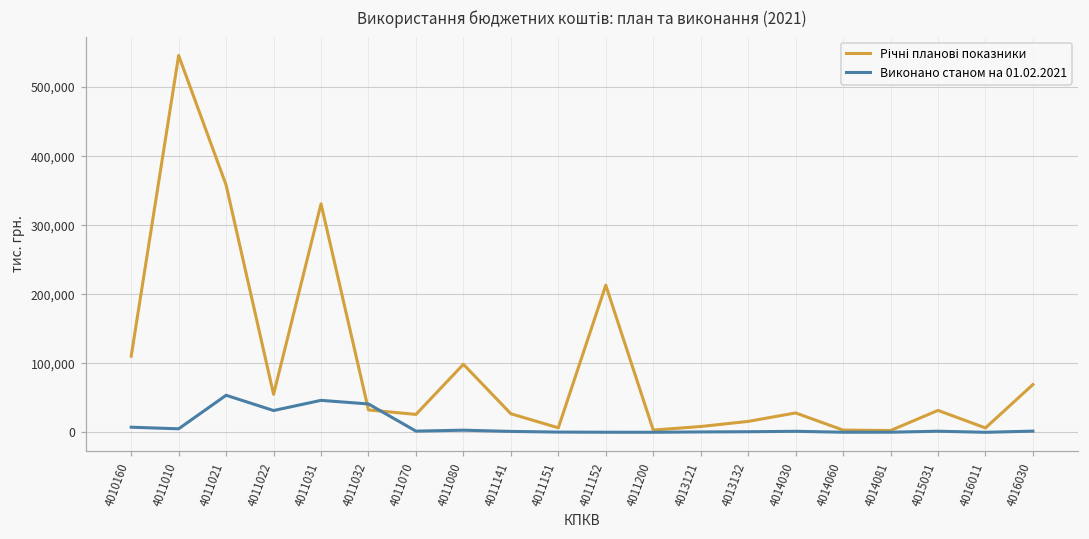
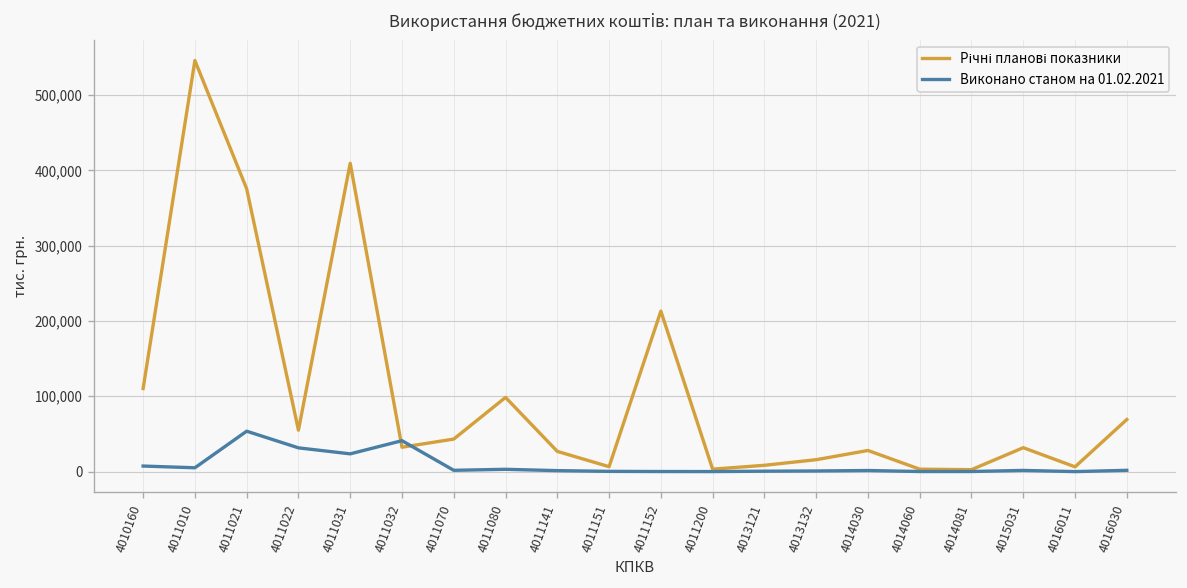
  {
    "Річні планові показники": {
      "4010160": "110,000",
      "4011010": "550,000",
-     "4011021": "360,000",
+     "4011021": "380,000",
      "4011022": "50,000",
-     "4011031": "330,000",
+     "4011031": "410,000",
      "4011032": "30,000",
-     "4011070": "30,000",
+     "4011070": "40,000",
      "4011080": "100,000",
      "4011141": "30,000",
      "4011151": "10,000",
      "4011152": "210,000",
      "4013121": "10,000",
      "4013132": "20,000",
      "4014030": "30,000",
      "4015031": "30,000",
      "4016011": "10,000",
      "4016030": "70,000"
    },
    "Виконано станом на 01.02.2021": {
      "4010160": "10,000",
      "4011010": "10,000",
      "4011021": "50,000",
      "4011022": "30,000",
-     "4011031": "50,000",
+     "4011031": "20,000",
      "4011032": "40,000",
      "4011070": "0",
      "4011080": "0",
      "4011141": "0",
      "4011151": "0",
      "4011152": "0",
      "4013121": "0",
      "4013132": "0",
      "4014030": "0",
      "4015031": "0",
      "4016011": "0",
      "4016030": "0"
    }
  }
